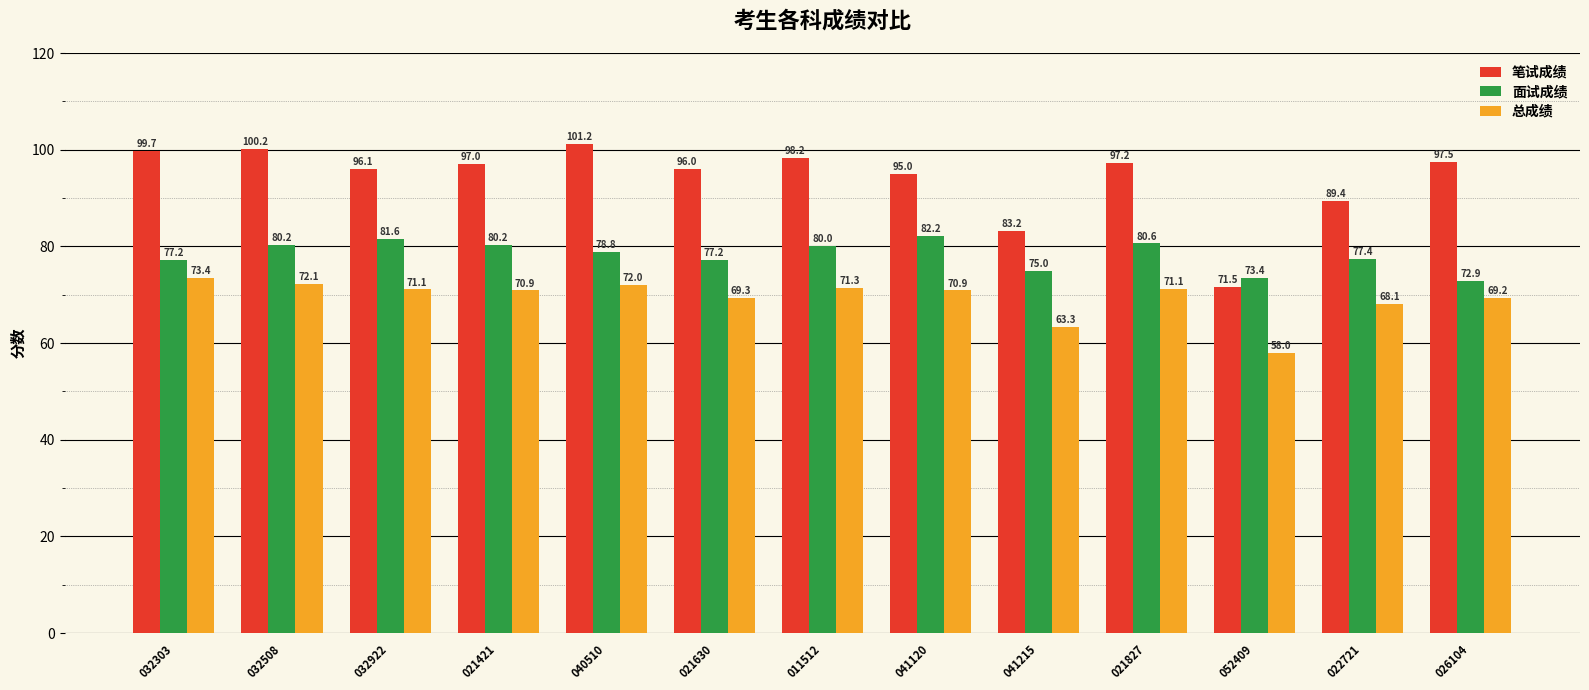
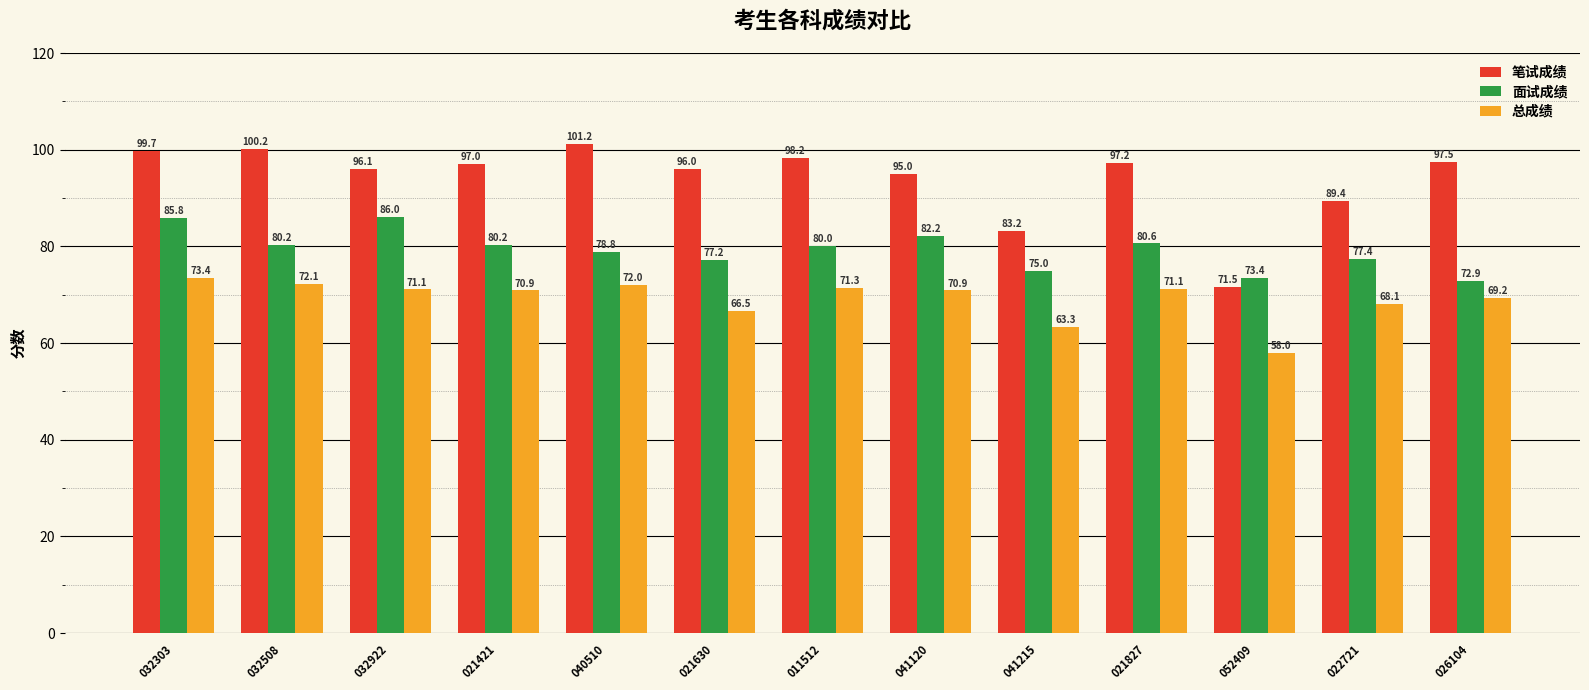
  {
    "笔试成绩": {
      "032303": 99.7,
      "032508": 100.2,
      "032922": 96.1,
      "021421": 97.0,
      "040510": 101.2,
      "021630": 96.0,
      "011512": 98.2,
      "041120": 95.0,
      "041215": 83.2,
      "021827": 97.2,
      "052409": 71.5,
      "022721": 89.4,
      "026104": 97.5
    },
    "面试成绩": {
-     "032303": 77.2,
+     "032303": 85.8,
      "032508": 80.2,
-     "032922": 81.6,
+     "032922": 86.0,
      "021421": 80.2,
      "040510": 78.8,
      "021630": 77.2,
      "011512": 80.0,
      "041120": 82.2,
      "041215": 75.0,
      "021827": 80.6,
      "052409": 73.4,
      "022721": 77.4,
      "026104": 72.9
    },
    "总成绩": {
      "032303": 73.4,
      "032508": 72.1,
      "032922": 71.1,
      "021421": 70.9,
      "040510": 72.0,
-     "021630": 69.3,
+     "021630": 66.5,
      "011512": 71.3,
      "041120": 70.9,
      "041215": 63.3,
      "021827": 71.1,
      "052409": 58.0,
      "022721": 68.1,
      "026104": 69.2
    }
  }
